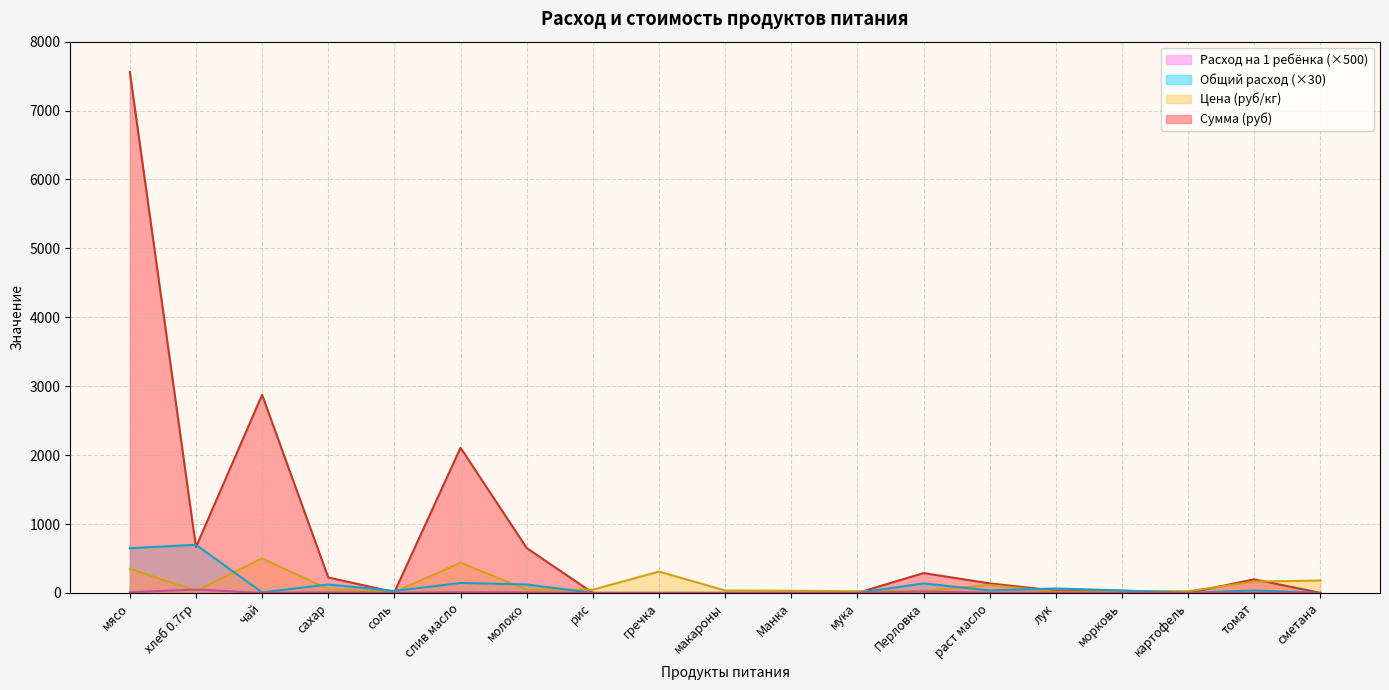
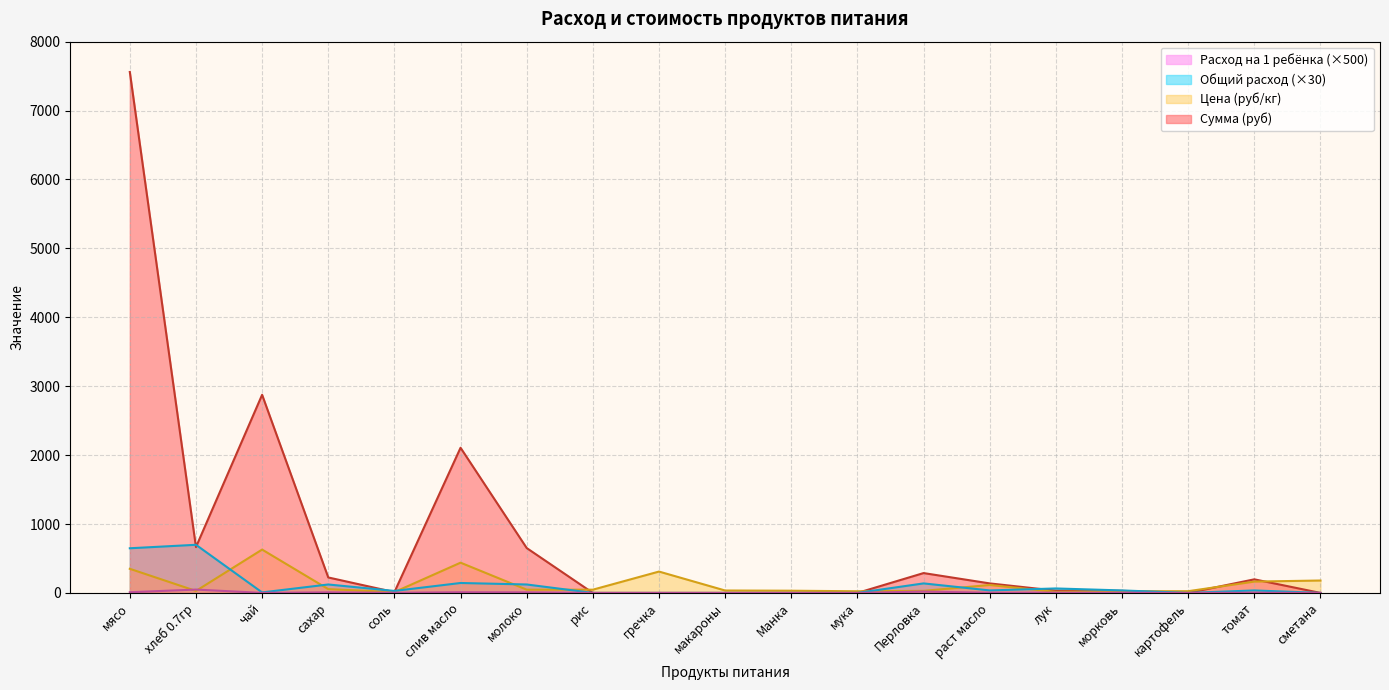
  {
    "Общий расход (×30)": {
      "мясо": 600,
      "сахар": 100,
      "слив масло": 100,
      "молоко": 100,
      "Перловка": 100
    },
    "Цена (руб/кг)": {
      "мясо": 400,
-     "чай": 500,
+     "чай": 600,
      "сахар": 100,
      "слив масло": 400,
      "молоко": 0,
      "рис": 0,
      "гречка": 300,
      "сметана": 200
    },
    "Сумма (руб)": {
      "мясо": 7600,
      "чай": 2900,
      "сахар": 200,
      "слив масло": 2100,
      "молоко": 700,
      "Перловка": 300
    },
    "Расход на 1 ребёнка (×500)": {
      "мясо": 0,
      "сахар": 0,
      "слив масло": 0,
      "молоко": 0
    }
  }
